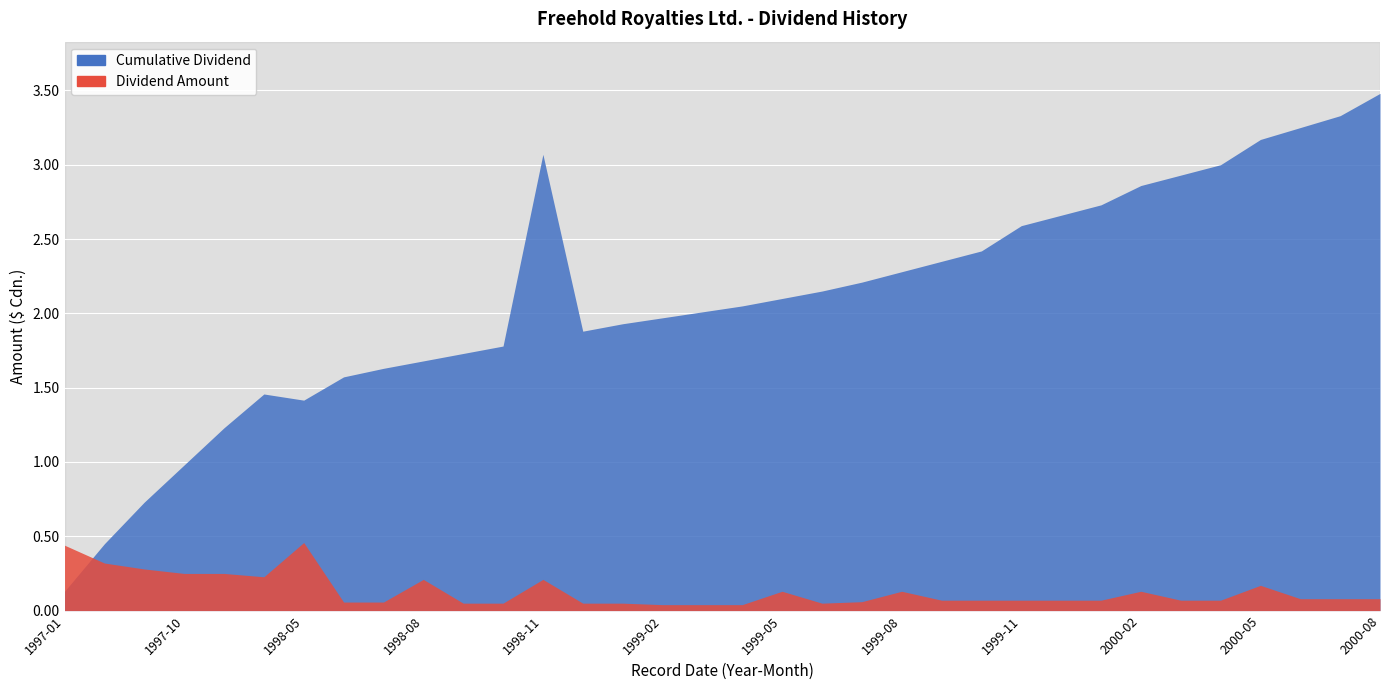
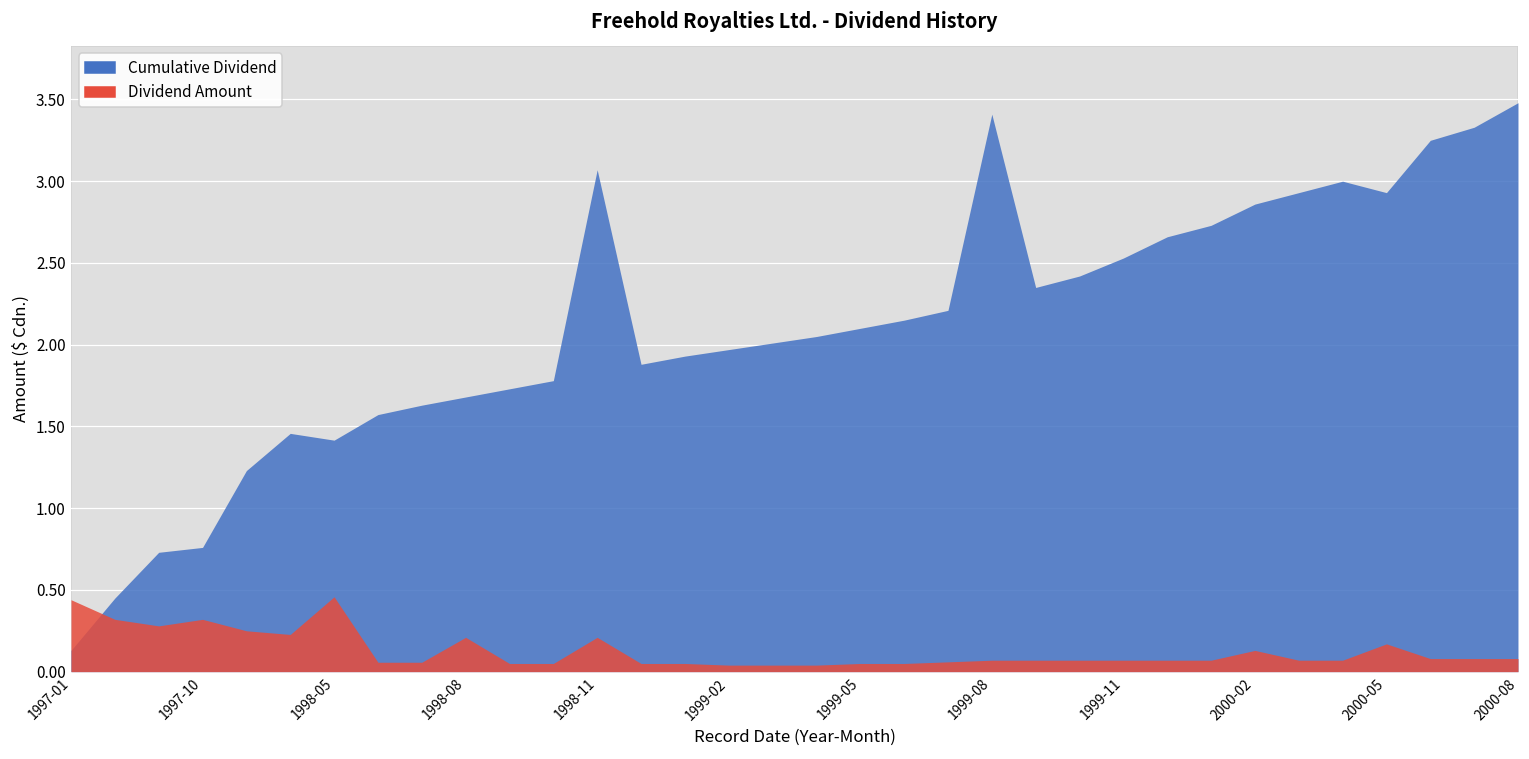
  {
    "Cumulative Dividend": {
      "1997-01": 0.13,
-     "1997-10": 0.98,
+     "1997-10": 0.76,
      "1998-05": 1.42,
      "1998-08": 1.68,
      "1998-11": 3.07,
      "1999-02": 1.97,
      "1999-05": 2.10,
-     "1999-08": 2.28,
-     "1999-11": 2.59,
+     "1999-08": 3.41,
+     "1999-11": 2.53,
      "2000-02": 2.86,
-     "2000-05": 3.17,
+     "2000-05": 2.93,
      "2000-08": 3.48
    },
    "Dividend Amount": {
      "1997-01": 0.44,
-     "1997-10": 0.25,
+     "1997-10": 0.32,
      "1998-05": 0.46,
      "1998-08": 0.21,
      "1998-11": 0.21,
      "1999-02": 0.04,
-     "1999-05": 0.13,
-     "1999-08": 0.13,
+     "1999-05": 0.05,
+     "1999-08": 0.07,
      "1999-11": 0.07,
      "2000-02": 0.13,
      "2000-05": 0.17,
      "2000-08": 0.08
    }
  }
